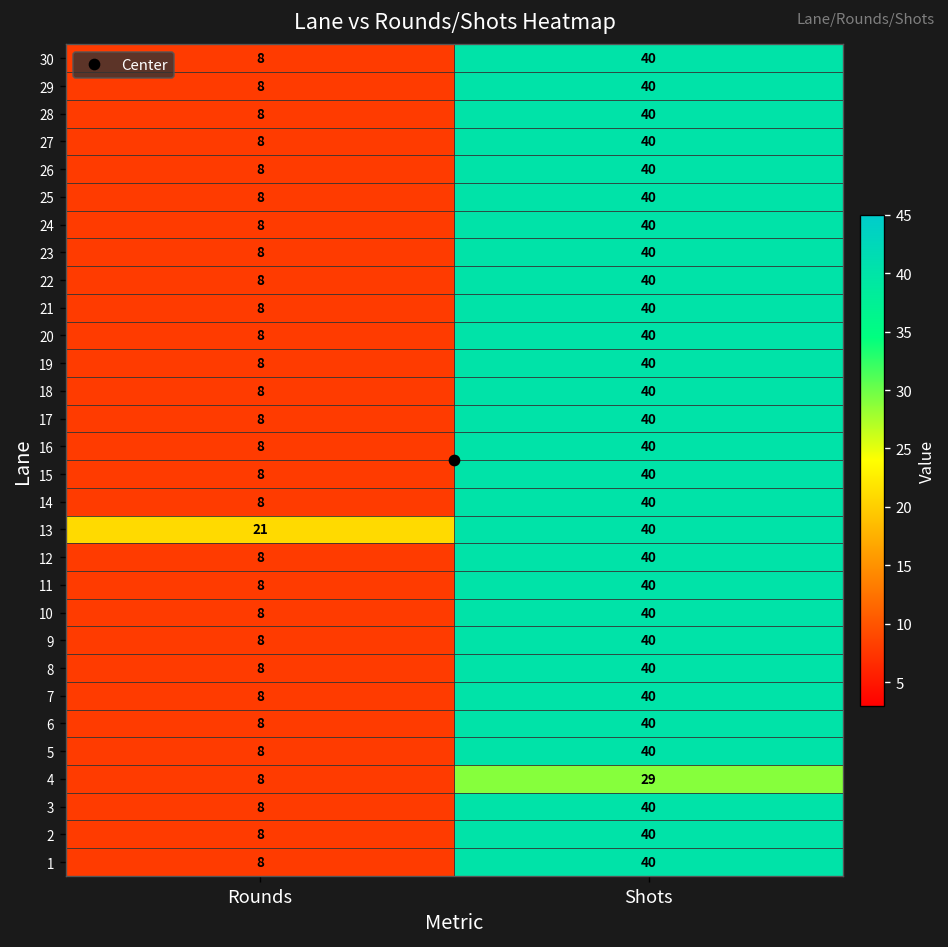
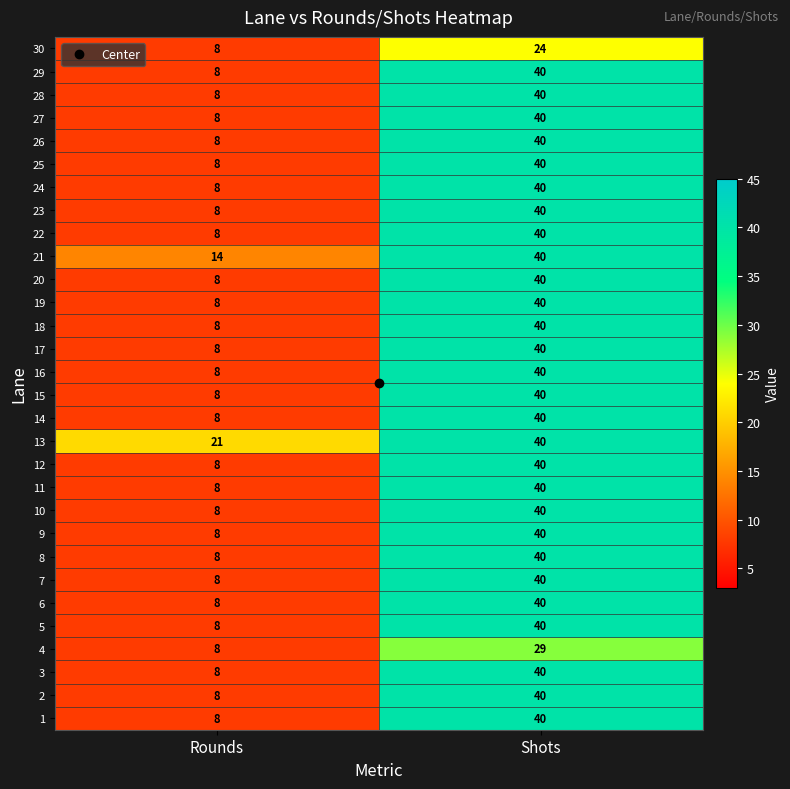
  {
    "30": {
      "Rounds": 8,
-     "Shots": 40
+     "Shots": 24
    },
    "29": {
      "Rounds": 8,
      "Shots": 40
    },
    "28": {
      "Rounds": 8,
      "Shots": 40
    },
    "27": {
      "Rounds": 8,
      "Shots": 40
    },
    "26": {
      "Rounds": 8,
      "Shots": 40
    },
    "25": {
      "Rounds": 8,
      "Shots": 40
    },
    "24": {
      "Rounds": 8,
      "Shots": 40
    },
    "23": {
      "Rounds": 8,
      "Shots": 40
    },
    "22": {
      "Rounds": 8,
      "Shots": 40
    },
    "21": {
-     "Rounds": 8,
+     "Rounds": 14,
      "Shots": 40
    },
    "20": {
      "Rounds": 8,
      "Shots": 40
    },
    "19": {
      "Rounds": 8,
      "Shots": 40
    },
    "18": {
      "Rounds": 8,
      "Shots": 40
    },
    "17": {
      "Rounds": 8,
      "Shots": 40
    },
    "16": {
      "Rounds": 8,
      "Shots": 40
    },
    "15": {
      "Rounds": 8,
      "Shots": 40
    },
    "14": {
      "Rounds": 8,
      "Shots": 40
    },
    "13": {
      "Rounds": 21,
      "Shots": 40
    },
    "12": {
      "Rounds": 8,
      "Shots": 40
    },
    "11": {
      "Rounds": 8,
      "Shots": 40
    },
    "10": {
      "Rounds": 8,
      "Shots": 40
    },
    "9": {
      "Rounds": 8,
      "Shots": 40
    },
    "8": {
      "Rounds": 8,
      "Shots": 40
    },
    "7": {
      "Rounds": 8,
      "Shots": 40
    },
    "6": {
      "Rounds": 8,
      "Shots": 40
    },
    "5": {
      "Rounds": 8,
      "Shots": 40
    },
    "4": {
      "Rounds": 8,
      "Shots": 29
    },
    "3": {
      "Rounds": 8,
      "Shots": 40
    },
    "2": {
      "Rounds": 8,
      "Shots": 40
    },
    "1": {
      "Rounds": 8,
      "Shots": 40
    }
  }
